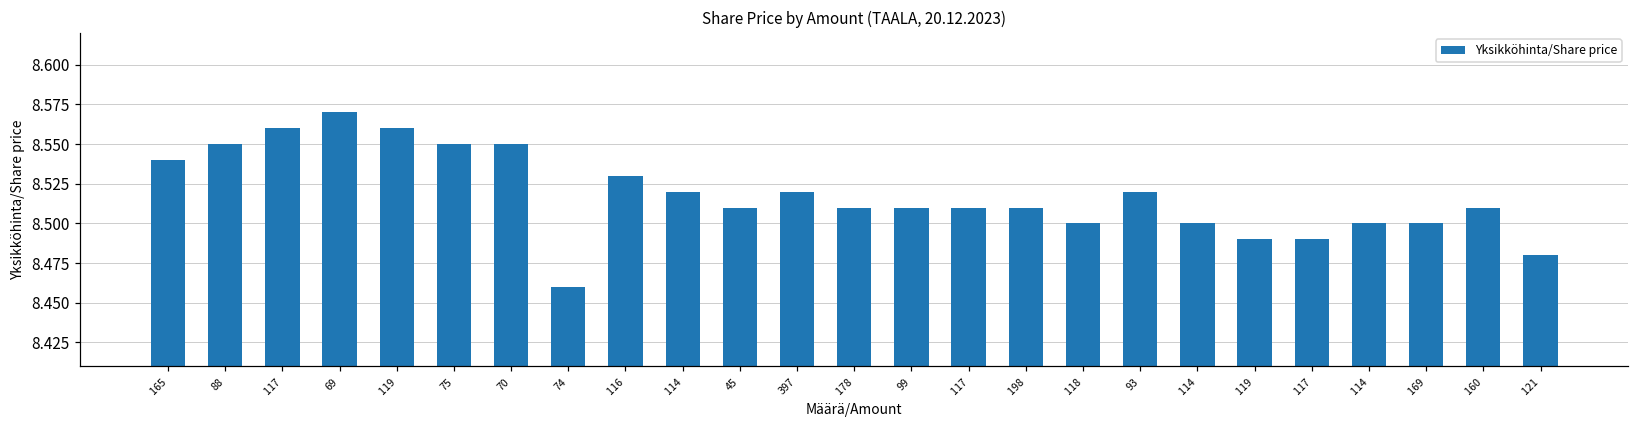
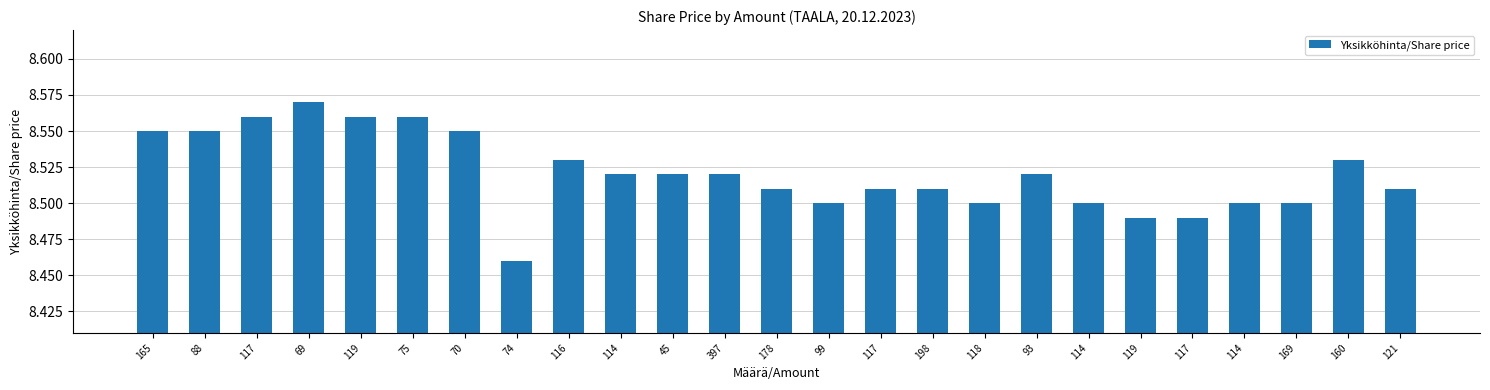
  {
-   "165": 8.54,
+   "165": 8.55,
    "88": 8.55,
    "69": 8.57,
-   "75": 8.55,
+   "75": 8.56,
    "70": 8.55,
    "74": 8.46,
    "116": 8.53,
-   "45": 8.51,
+   "45": 8.52,
    "397": 8.52,
    "178": 8.51,
-   "99": 8.51,
+   "99": 8.50,
    "198": 8.51,
    "118": 8.50,
    "93": 8.52,
    "169": 8.50,
-   "160": 8.51,
-   "121": 8.48
+   "160": 8.53,
+   "121": 8.51
  }
